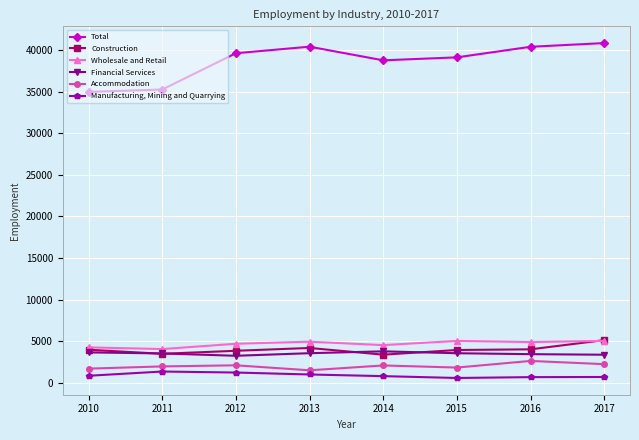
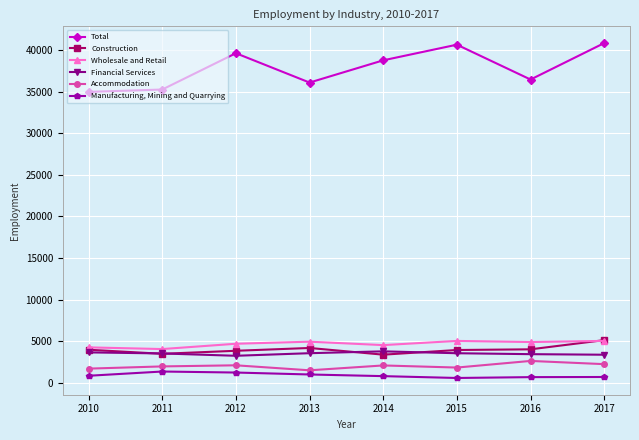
  {
    "Total": {
      "2012": 40000,
-     "2013": 40000,
+     "2013": 36000,
      "2014": 39000,
-     "2015": 39000,
-     "2016": 40000,
+     "2015": 41000,
+     "2016": 36000,
      "2017": 41000
    }
  }
